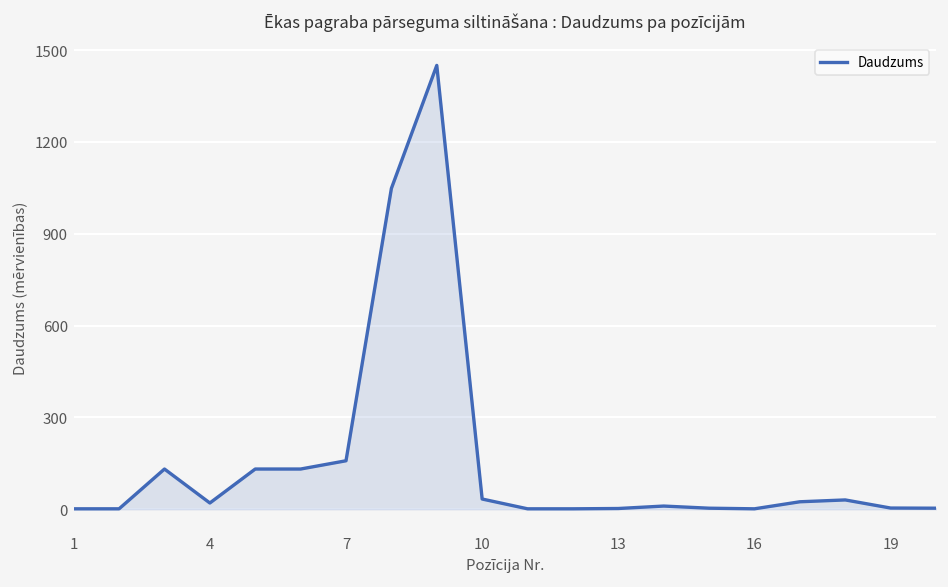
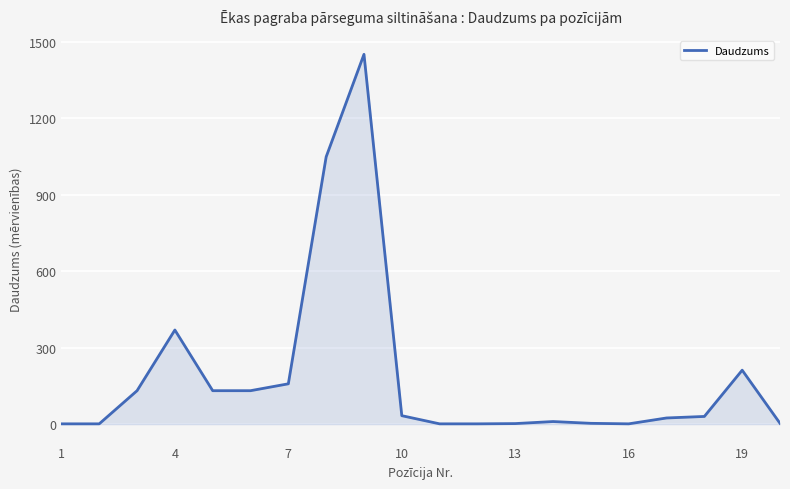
  {
    "1": 0,
-   "4": 20,
+   "4": 370,
    "7": 160,
    "10": 30,
    "13": 0,
    "16": 0,
-   "19": 0
+   "19": 210
  }
